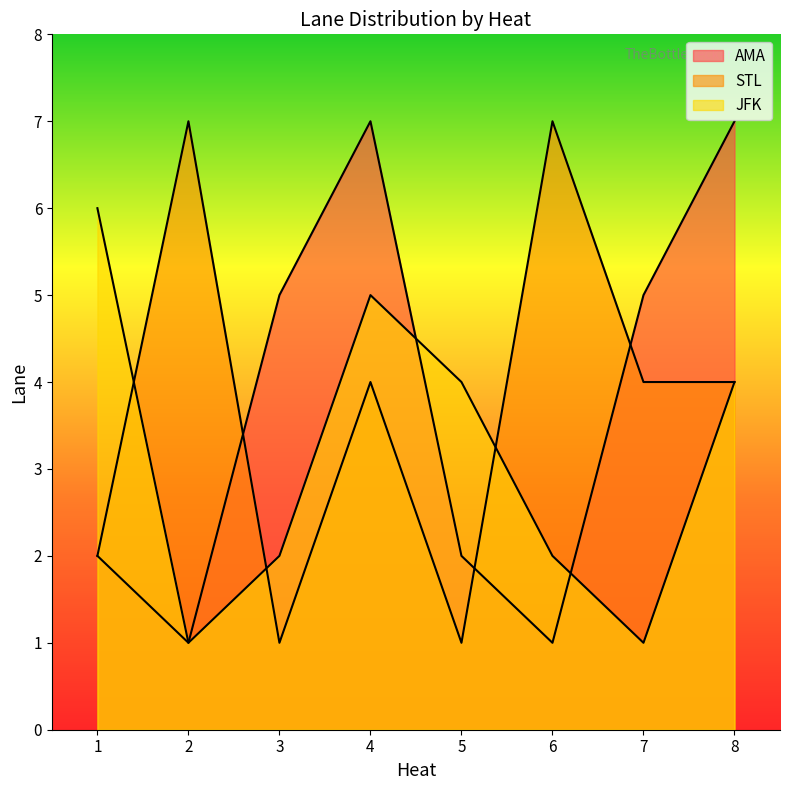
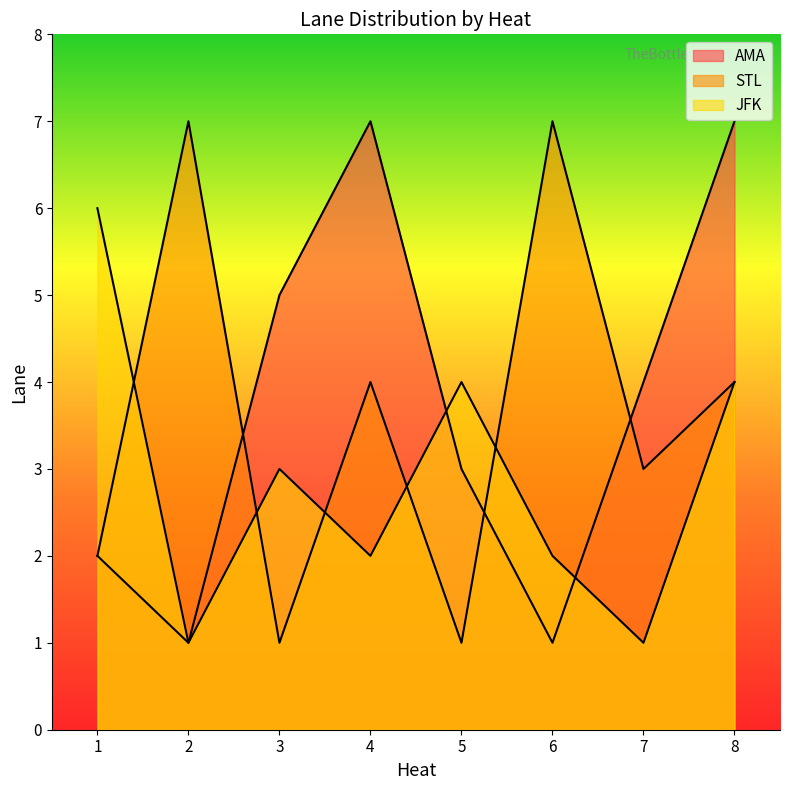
  {
    "AMA": {
      "3": 5,
      "4": 7,
-     "5": 2,
+     "5": 3,
      "6": 1,
-     "7": 5,
+     "7": 4,
      "8": 7
    },
    "STL": {
      "2": 7,
      "3": 1,
      "4": 4,
      "5": 1,
      "6": 7,
-     "7": 4
+     "7": 3
    },
    "JFK": {
      "1": 6,
-     "3": 2,
-     "4": 5,
+     "3": 3,
+     "4": 2,
      "5": 4,
      "6": 2,
      "7": 1
    }
  }
